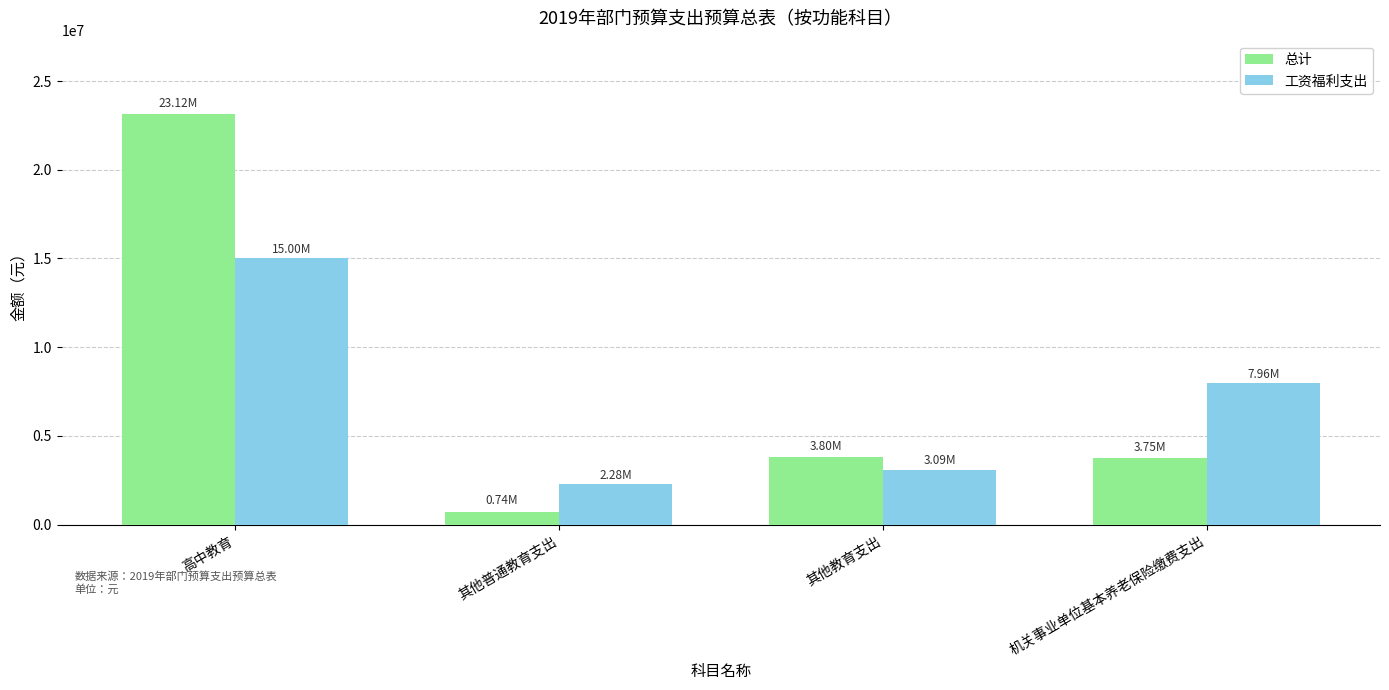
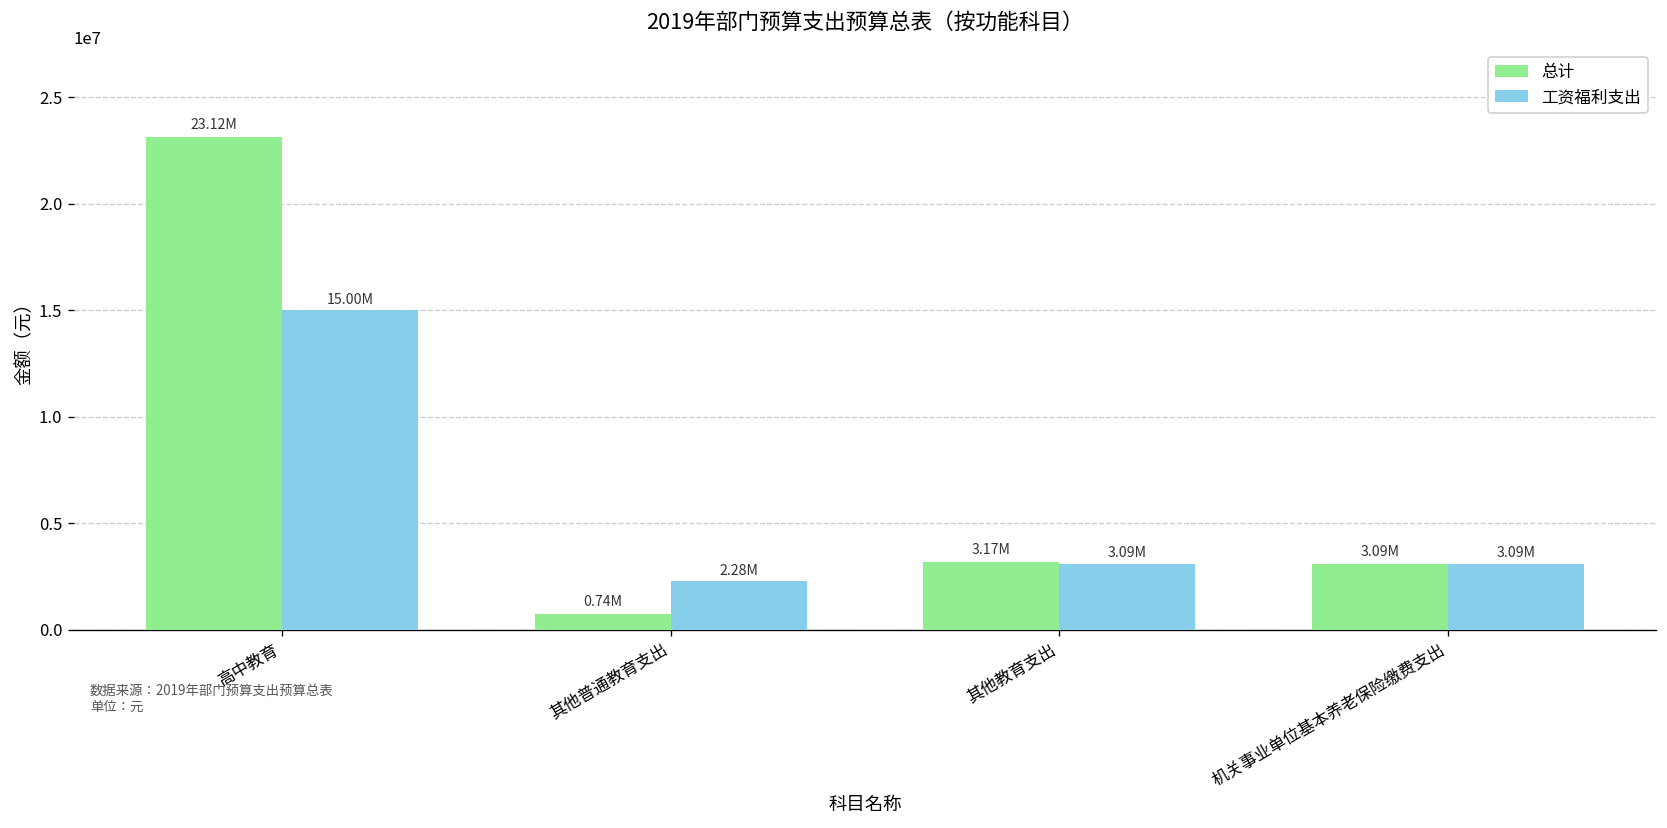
  {
    "总计": {
      "高中教育": "23.12M",
      "其他普通教育支出": "0.74M",
-     "其他教育支出": "3.80M",
-     "机关事业单位基本养老保险缴费支出": "3.75M"
+     "其他教育支出": "3.17M",
+     "机关事业单位基本养老保险缴费支出": "3.09M"
    },
    "工资福利支出": {
      "高中教育": "15.00M",
      "其他普通教育支出": "2.28M",
      "其他教育支出": "3.09M",
-     "机关事业单位基本养老保险缴费支出": "7.96M"
+     "机关事业单位基本养老保险缴费支出": "3.09M"
    }
  }
